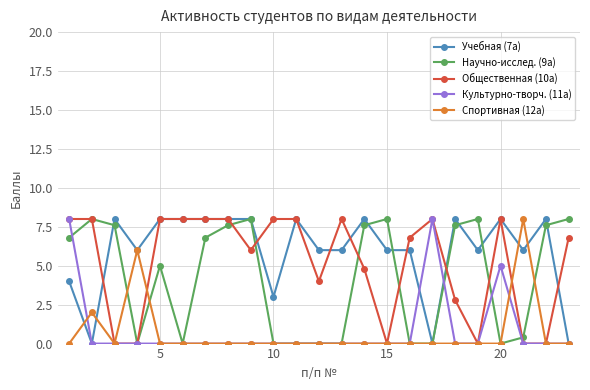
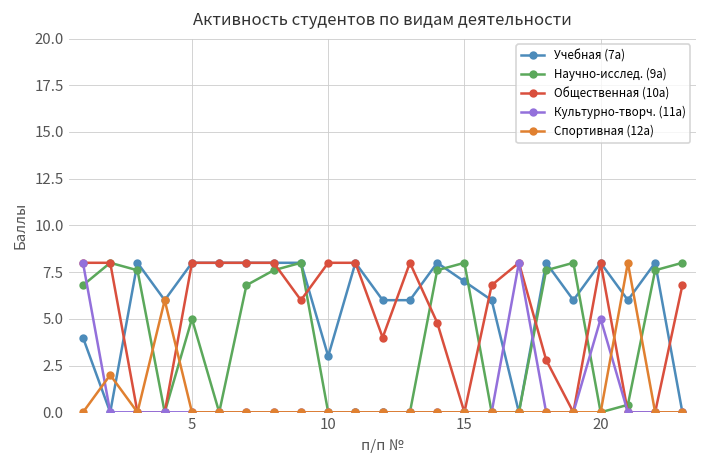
  {
    "Учебная (7а)": {
      "10": 3,
-     "15": 6
+     "15": 7
    },
    "Научно-исслед. (9а)": {
      "5": 5,
      "15": 8
    },
    "Культурно-творч. (11а)": {
      "20": 5
    }
  }
